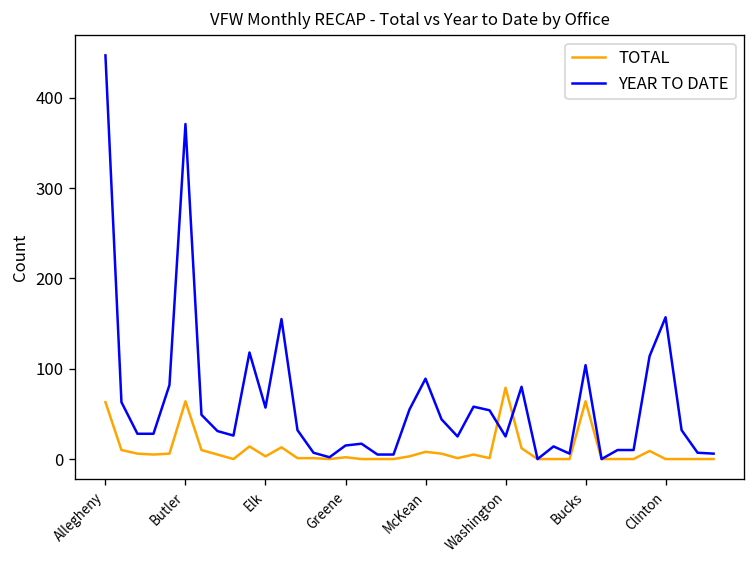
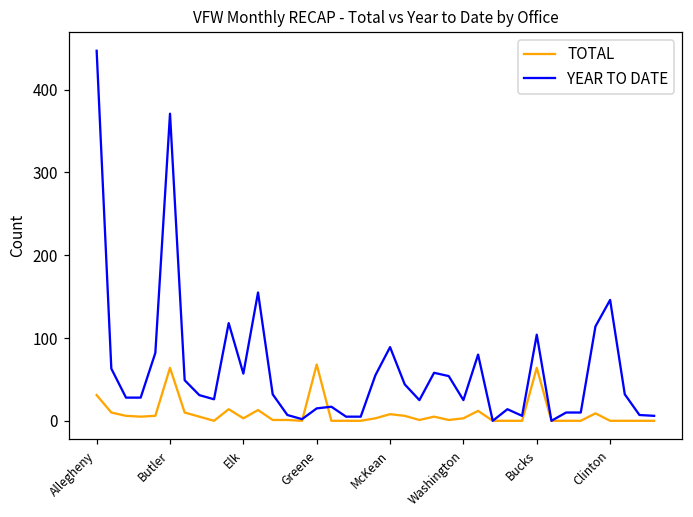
  {
    "TOTAL": {
-     "Allegheny": 60,
+     "Allegheny": 30,
      "Butler": 60,
      "Elk": 0,
-     "Greene": 0,
+     "Greene": 70,
      "McKean": 10,
-     "Washington": 80,
+     "Washington": 0,
      "Bucks": 60,
      "Clinton": 0
    },
    "YEAR TO DATE": {
      "Allegheny": 450,
      "Butler": 370,
      "Elk": 60,
      "Greene": 20,
      "McKean": 90,
      "Washington": 30,
      "Bucks": 100,
-     "Clinton": 160
+     "Clinton": 150
    }
  }
